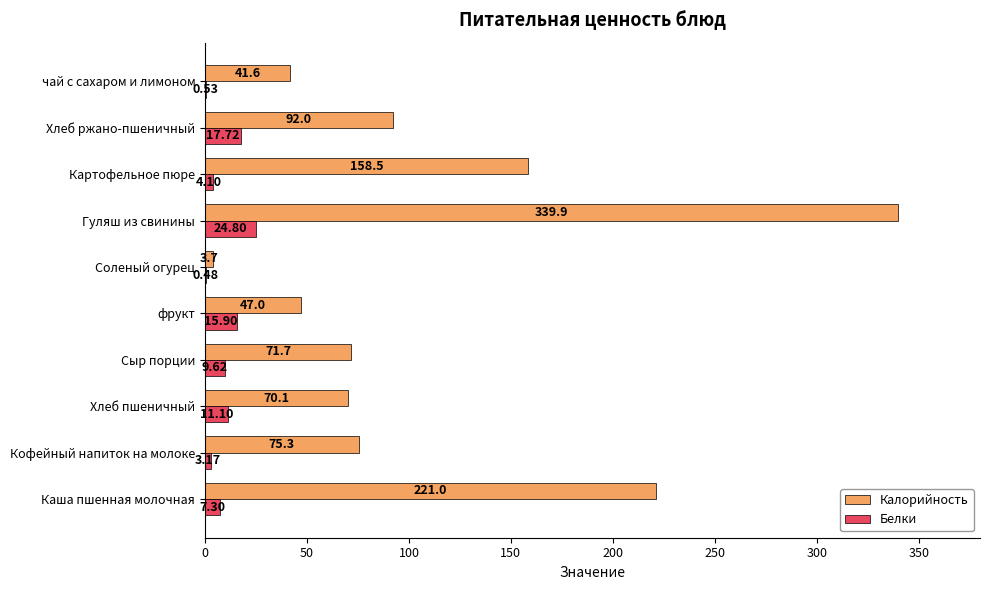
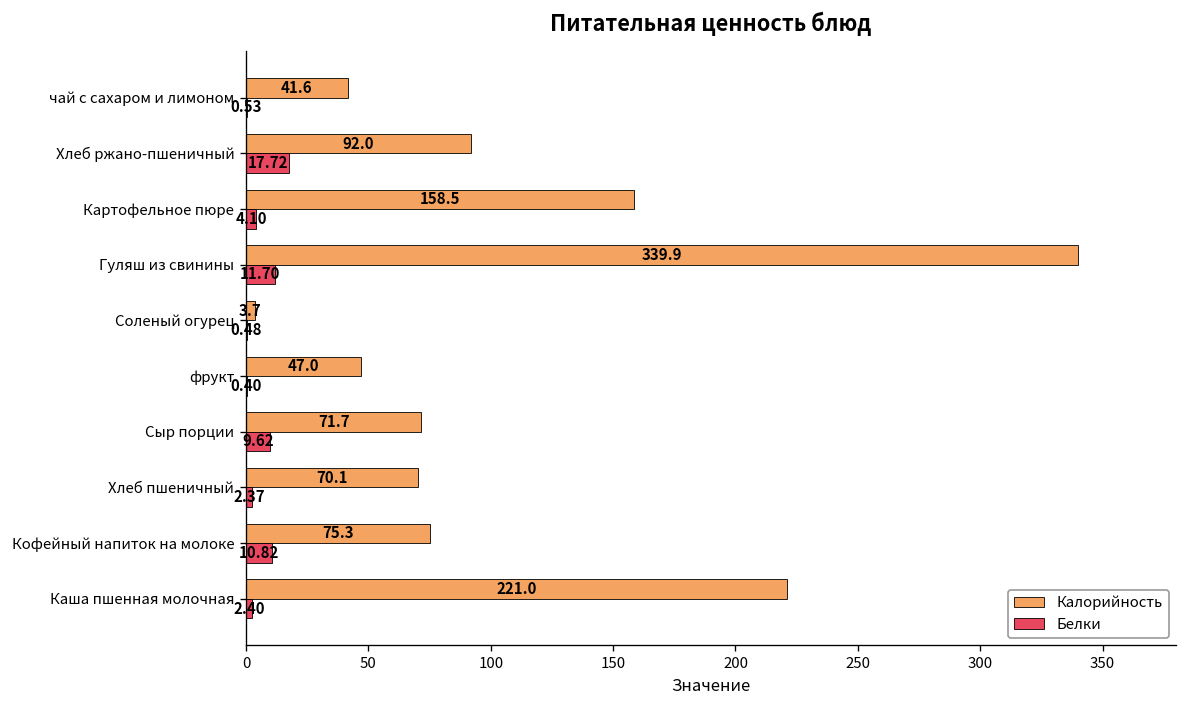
  {
    "Калорийность": {
      "чай с сахаром и лимоном": 41.6,
      "Хлеб ржано-пшеничный": 92.0,
      "Картофельное пюре": 158.5,
      "Гуляш из свинины": 339.9,
      "Соленый огурец": 3.7,
      "фрукт": 47.0,
      "Сыр порции": 71.7,
      "Хлеб пшеничный": 70.1,
      "Кофейный напиток на молоке": 75.3,
      "Каша пшенная молочная": 221.0
    },
    "Белки": {
      "чай с сахаром и лимоном": 0.53,
      "Хлеб ржано-пшеничный": 17.72,
      "Картофельное пюре": 4.10,
-     "Гуляш из свинины": 24.80,
+     "Гуляш из свинины": 11.70,
      "Соленый огурец": 0.48,
-     "фрукт": 15.90,
+     "фрукт": 0.40,
      "Сыр порции": 9.62,
-     "Хлеб пшеничный": 11.10,
-     "Кофейный напиток на молоке": 3.17,
-     "Каша пшенная молочная": 7.30
+     "Хлеб пшеничный": 2.37,
+     "Кофейный напиток на молоке": 10.82,
+     "Каша пшенная молочная": 2.40
    }
  }
